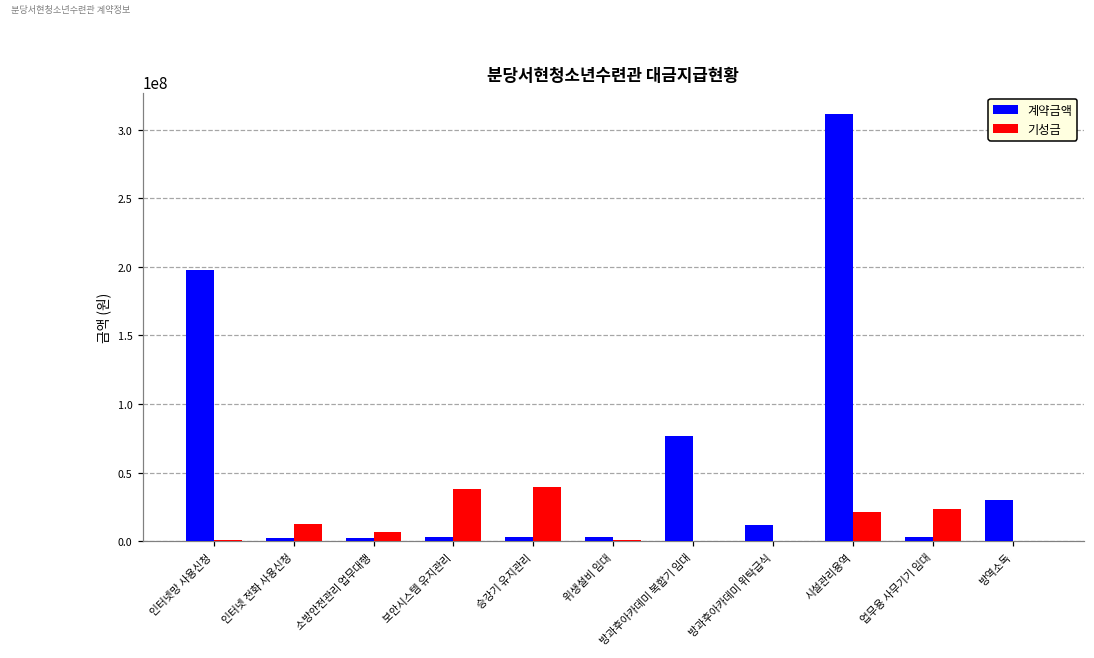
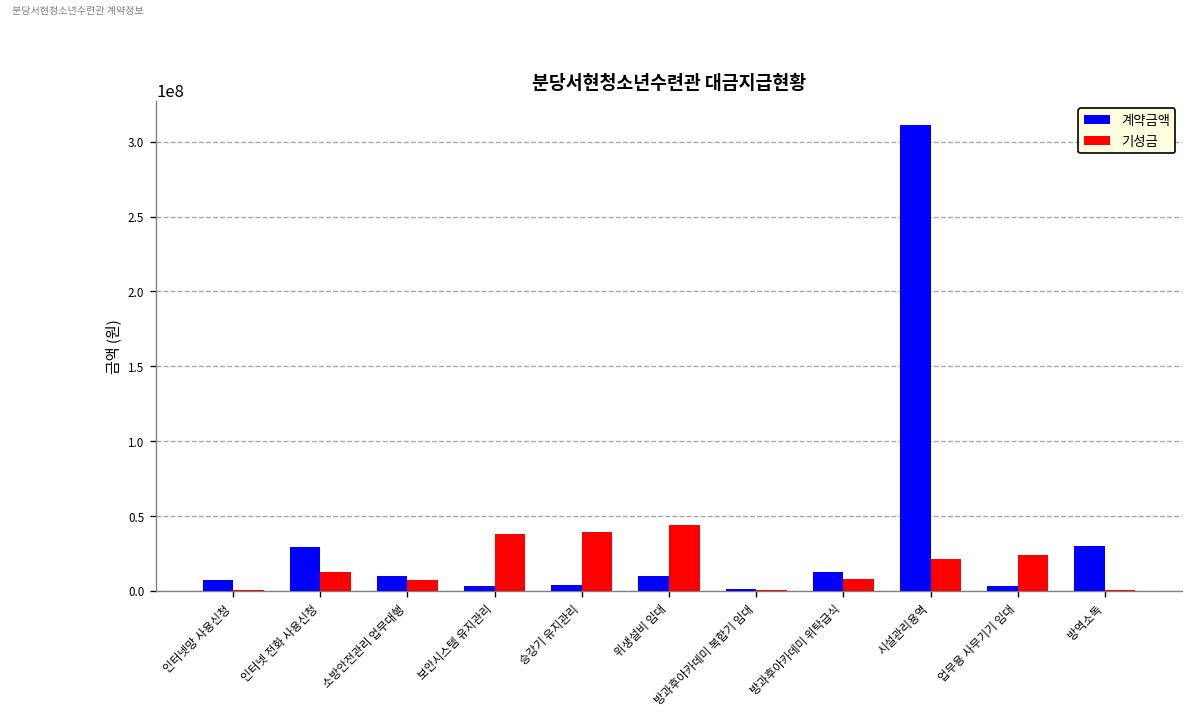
  {
    "계약금액": {
-     "인터넷망 사용신청": 198000000,
-     "인터넷 전화 사용신청": 3000000,
-     "소방안전관리 업무대행": 2000000,
+     "인터넷망 사용신청": 7000000,
+     "인터넷 전화 사용신청": 29000000,
+     "소방안전관리 업무대행": 10000000,
      "보안시스템 유지관리": 3000000,
      "승강기 유지관리": 3000000,
-     "위생설비 임대": 3000000,
-     "방과후아카데미 복합기 임대": 77000000,
+     "위생설비 임대": 10000000,
+     "방과후아카데미 복합기 임대": 1000000,
      "방과후아카데미 위탁급식": 12000000,
      "시설관리용역": 311000000,
      "업무용 사무기기 임대": 3000000,
      "방역소독": 30000000
    },
    "기성금": {
      "인터넷 전화 사용신청": 12000000,
      "소방안전관리 업무대행": 7000000,
      "보안시스템 유지관리": 38000000,
      "승강기 유지관리": 39000000,
-     "위생설비 임대": 1000000,
-     "방과후아카데미 위탁급식": 0,
+     "위생설비 임대": 44000000,
+     "방과후아카데미 위탁급식": 8000000,
      "시설관리용역": 21000000,
      "업무용 사무기기 임대": 24000000
    }
  }
